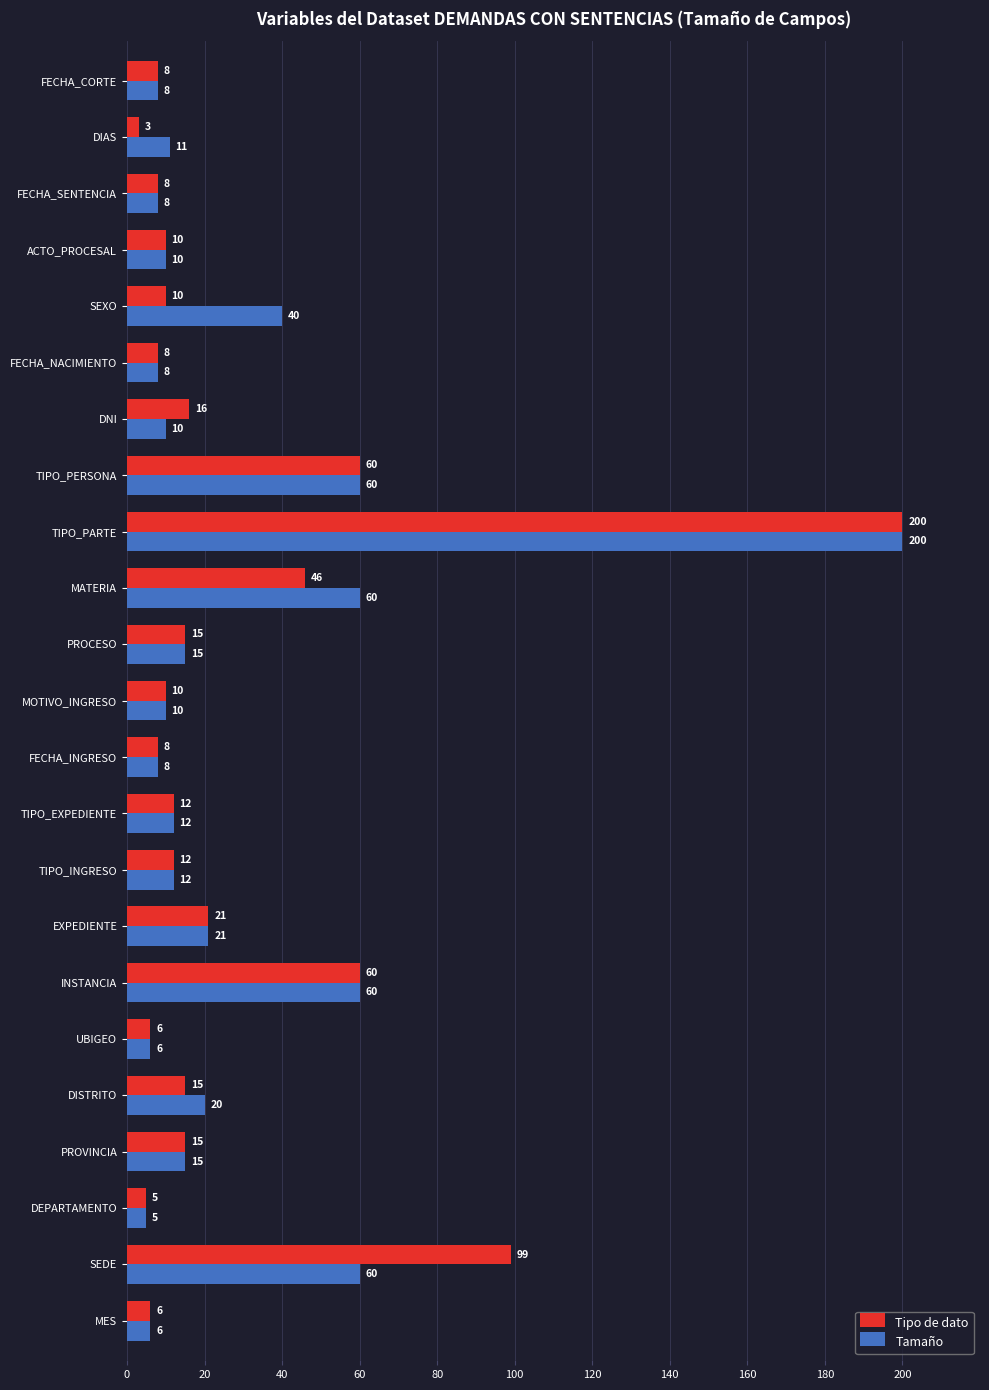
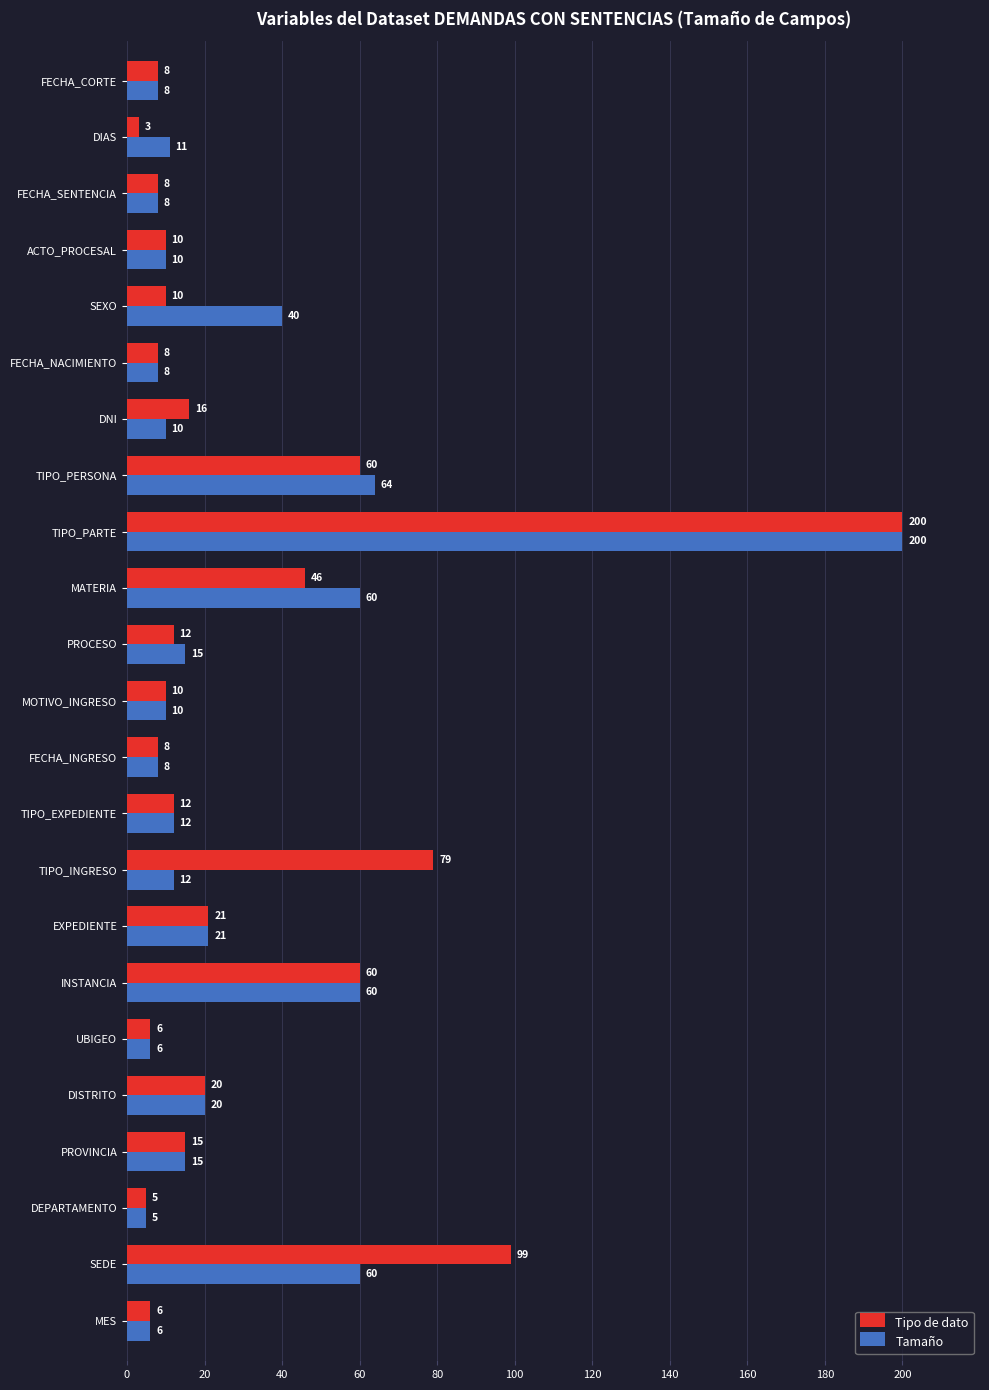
  {
    "Tipo de dato": {
      "FECHA_CORTE": 8,
      "DIAS": 3,
      "FECHA_SENTENCIA": 8,
      "ACTO_PROCESAL": 10,
      "SEXO": 10,
      "FECHA_NACIMIENTO": 8,
      "DNI": 16,
      "TIPO_PERSONA": 60,
      "TIPO_PARTE": 200,
      "MATERIA": 46,
-     "PROCESO": 15,
+     "PROCESO": 12,
      "MOTIVO_INGRESO": 10,
      "FECHA_INGRESO": 8,
      "TIPO_EXPEDIENTE": 12,
-     "TIPO_INGRESO": 12,
+     "TIPO_INGRESO": 79,
      "EXPEDIENTE": 21,
      "INSTANCIA": 60,
      "UBIGEO": 6,
-     "DISTRITO": 15,
+     "DISTRITO": 20,
      "PROVINCIA": 15,
      "DEPARTAMENTO": 5,
      "SEDE": 99,
      "MES": 6
    },
    "Tamaño": {
      "FECHA_CORTE": 8,
      "DIAS": 11,
      "FECHA_SENTENCIA": 8,
      "ACTO_PROCESAL": 10,
      "SEXO": 40,
      "FECHA_NACIMIENTO": 8,
      "DNI": 10,
-     "TIPO_PERSONA": 60,
+     "TIPO_PERSONA": 64,
      "TIPO_PARTE": 200,
      "MATERIA": 60,
      "PROCESO": 15,
      "MOTIVO_INGRESO": 10,
      "FECHA_INGRESO": 8,
      "TIPO_EXPEDIENTE": 12,
      "TIPO_INGRESO": 12,
      "EXPEDIENTE": 21,
      "INSTANCIA": 60,
      "UBIGEO": 6,
      "DISTRITO": 20,
      "PROVINCIA": 15,
      "DEPARTAMENTO": 5,
      "SEDE": 60,
      "MES": 6
    }
  }
